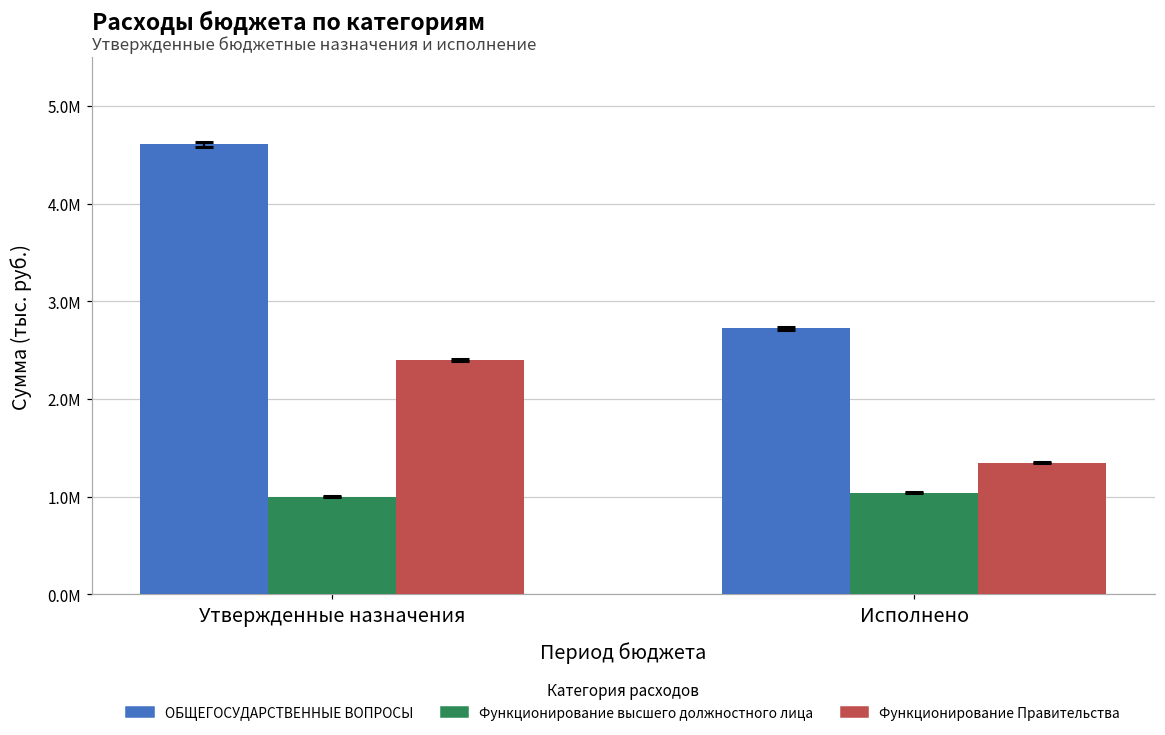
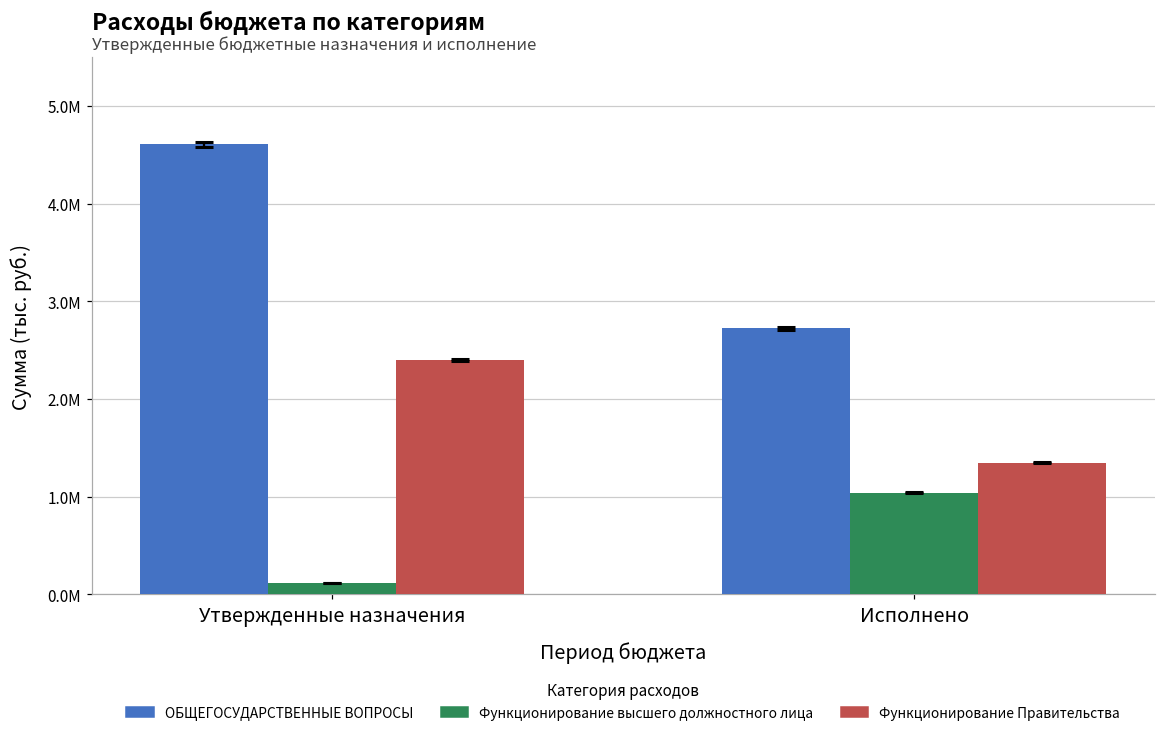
  {
    "Функционирование высшего должностного лица": {
-     "Утвержденные назначения": 1000000,
+     "Утвержденные назначения": 100000,
      "Исполнено": 1000000
    },
    "Функционирование Правительства": {
      "Утвержденные назначения": 2400000,
      "Исполнено": 1300000
    }
  }
